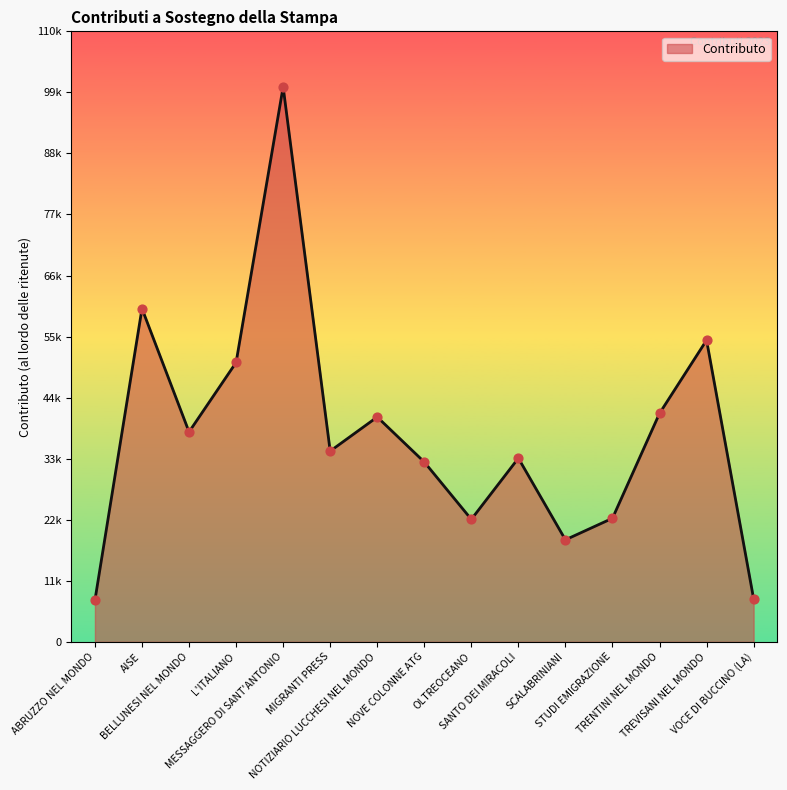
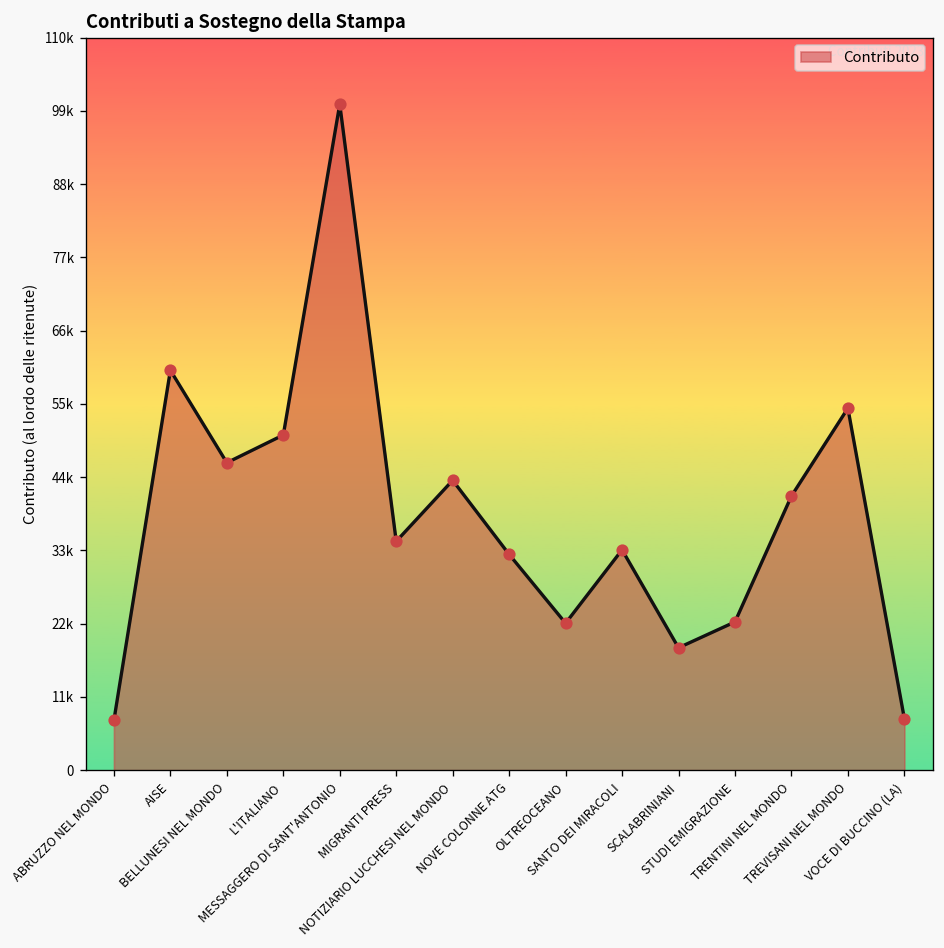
  {
    "ABRUZZO NEL MONDO": 8000,
    "AISE": 60000,
-   "BELLUNESI NEL MONDO": 38000,
+   "BELLUNESI NEL MONDO": 46000,
    "L'ITALIANO": 50000,
    "MESSAGGERO DI SANT'ANTONIO": 100000,
    "MIGRANTI PRESS": 34000,
-   "NOTIZIARIO LUCCHESI NEL MONDO": 41000,
+   "NOTIZIARIO LUCCHESI NEL MONDO": 44000,
    "NOVE COLONNE ATG": 32000,
    "OLTREOCEANO": 22000,
    "SANTO DEI MIRACOLI": 33000,
    "SCALABRINIANI": 18000,
    "STUDI EMIGRAZIONE": 22000,
    "TRENTINI NEL MONDO": 41000,
    "TREVISANI NEL MONDO": 54000,
    "VOCE DI BUCCINO (LA)": 8000
  }
